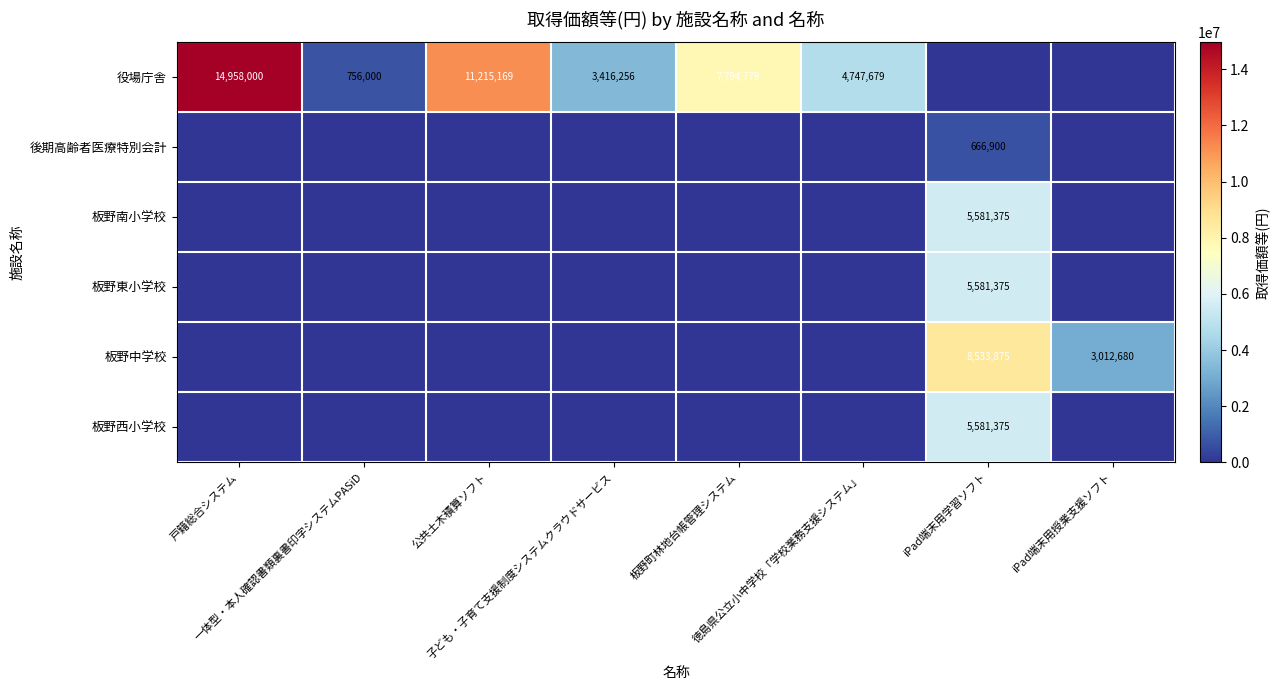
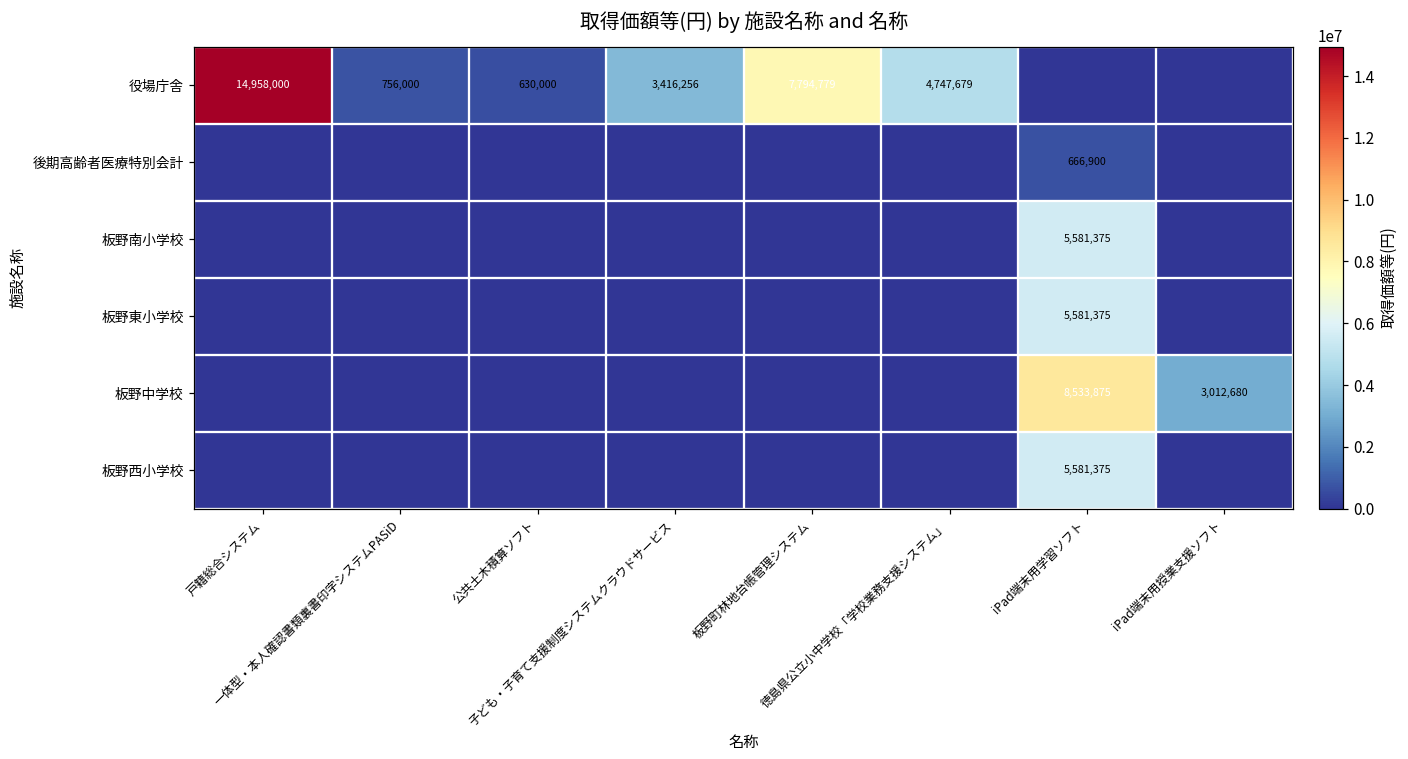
  {
    "役場庁舎": {
      "戸籍総合システム": "14,958,000",
      "一体型・本人確認書類裏書印字システムPASiD": "756,000",
-     "公共土木積算ソフト": "11,215,169",
+     "公共土木積算ソフト": "630,000",
      "子ども・子育て支援制度システムクラウドサービス": "3,416,256",
      "板野町林地台帳管理システム": "7,794,779",
      "徳島県公立小中学校「学校業務支援システム」": "4,747,679"
    },
    "後期高齢者医療特別会計": {
      "iPad端末用学習ソフト": "666,900"
    },
    "板野南小学校": {
      "iPad端末用学習ソフト": "5,581,375"
    },
    "板野東小学校": {
      "iPad端末用学習ソフト": "5,581,375"
    },
    "板野中学校": {
      "iPad端末用学習ソフト": "8,533,875",
      "iPad端末用授業支援ソフト": "3,012,680"
    },
    "板野西小学校": {
      "iPad端末用学習ソフト": "5,581,375"
    }
  }
